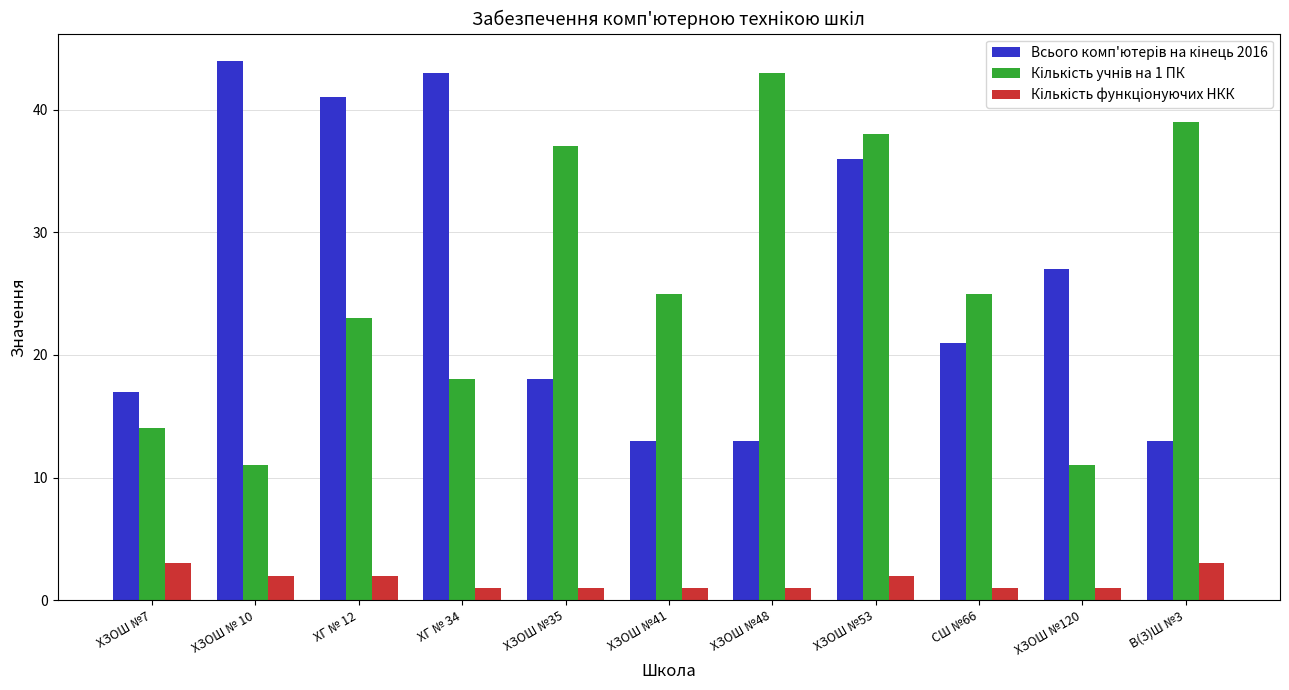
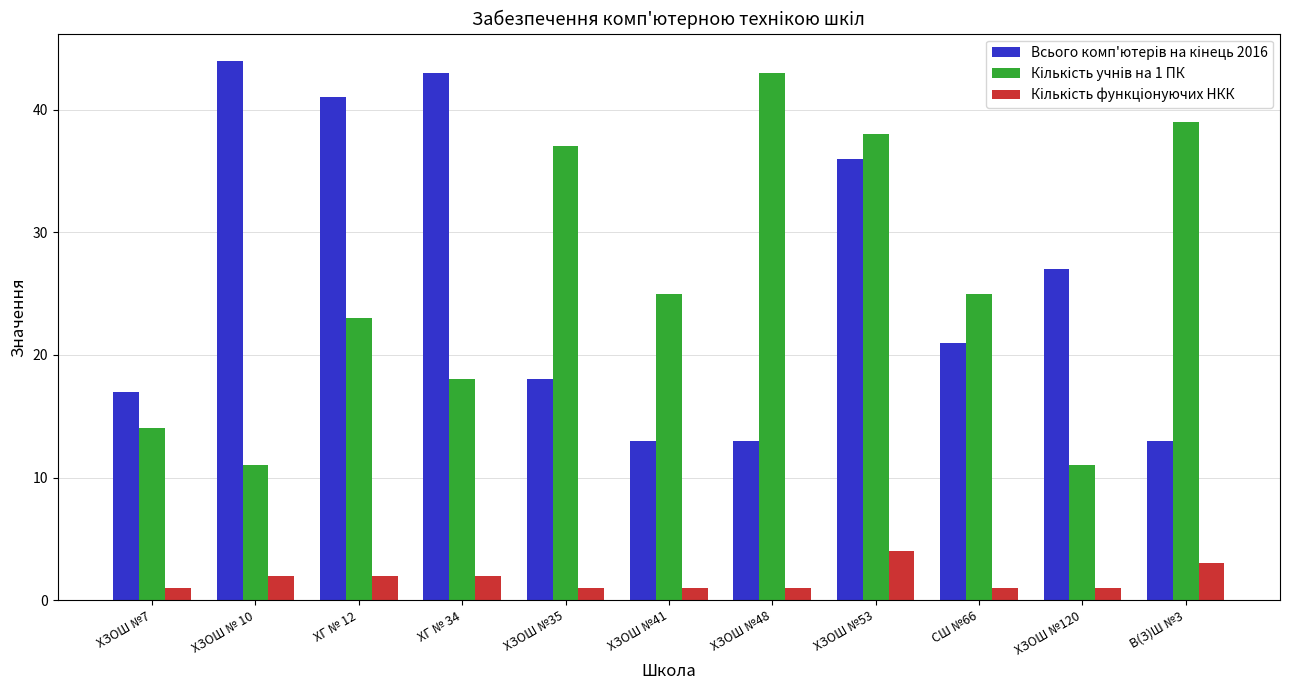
  {
    "Всього комп'ютерів на кінець 2016": {
      "ХЗОШ №7": 17,
      "ХЗОШ № 10": 44,
      "ХГ № 12": 41,
      "ХГ № 34": 43,
      "ХЗОШ №35": 18,
      "ХЗОШ №41": 13,
      "ХЗОШ №48": 13,
      "ХЗОШ №53": 36,
      "СШ №66": 21,
      "ХЗОШ №120": 27,
      "В(З)Ш №3": 13
    },
    "Кількість учнів на 1 ПК": {
      "ХЗОШ №7": 14,
      "ХЗОШ № 10": 11,
      "ХГ № 12": 23,
      "ХГ № 34": 18,
      "ХЗОШ №35": 37,
      "ХЗОШ №41": 25,
      "ХЗОШ №48": 43,
      "ХЗОШ №53": 38,
      "СШ №66": 25,
      "ХЗОШ №120": 11,
      "В(З)Ш №3": 39
    },
    "Кількість функціонуючих НКК": {
-     "ХЗОШ №7": 3,
+     "ХЗОШ №7": 1,
      "ХЗОШ № 10": 2,
      "ХГ № 12": 2,
-     "ХГ № 34": 1,
+     "ХГ № 34": 2,
      "ХЗОШ №35": 1,
      "ХЗОШ №41": 1,
      "ХЗОШ №48": 1,
-     "ХЗОШ №53": 2,
+     "ХЗОШ №53": 4,
      "СШ №66": 1,
      "ХЗОШ №120": 1,
      "В(З)Ш №3": 3
    }
  }
